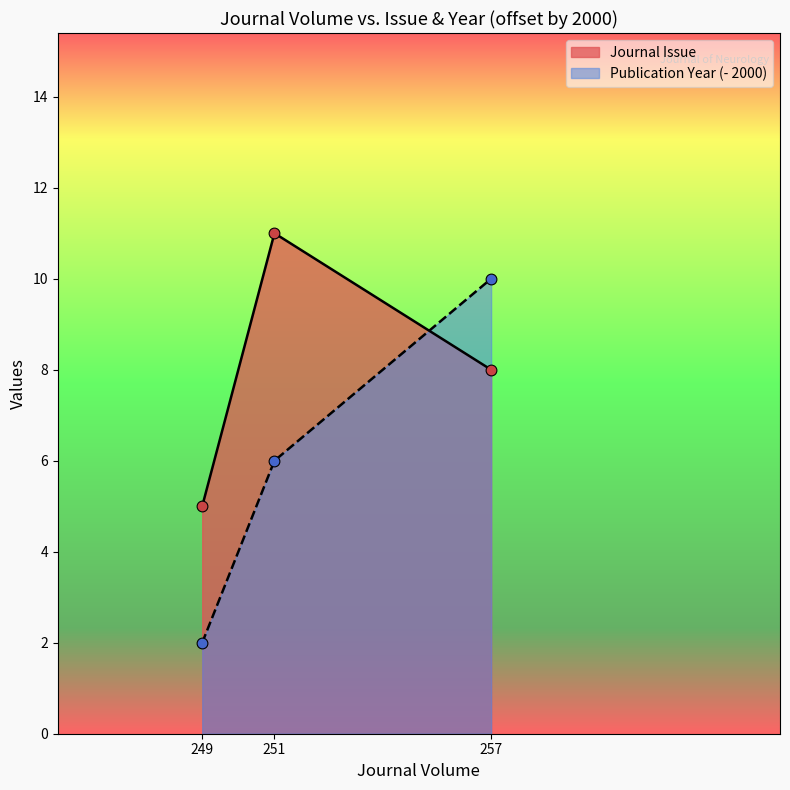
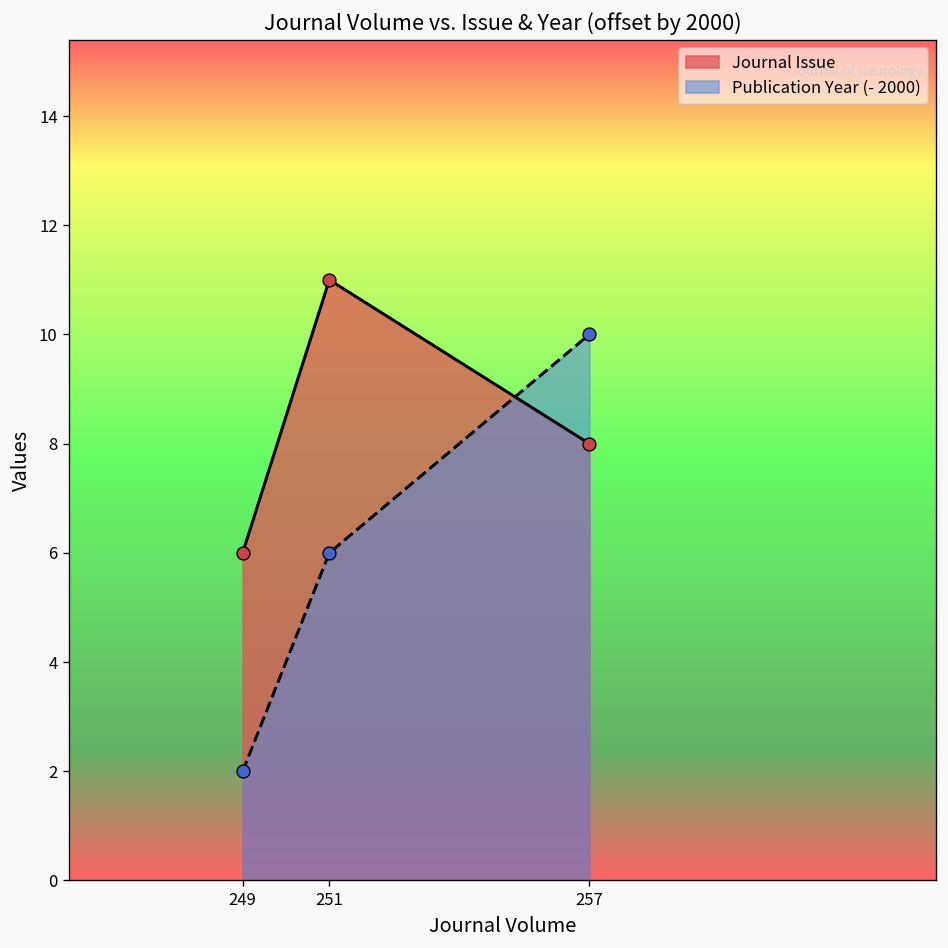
  {
    "Journal Issue": {
-     "249": 5,
+     "249": 6,
      "251": 11,
      "257": 8
    },
    "Publication Year (- 2000)": {
      "249": 2,
      "251": 6,
      "257": 10
    }
  }
